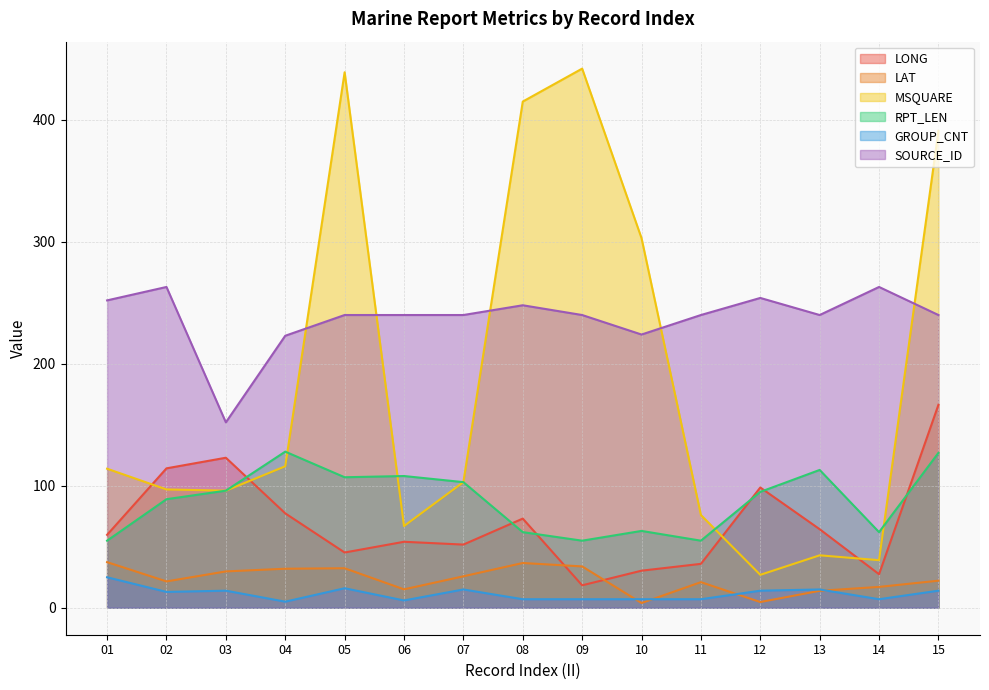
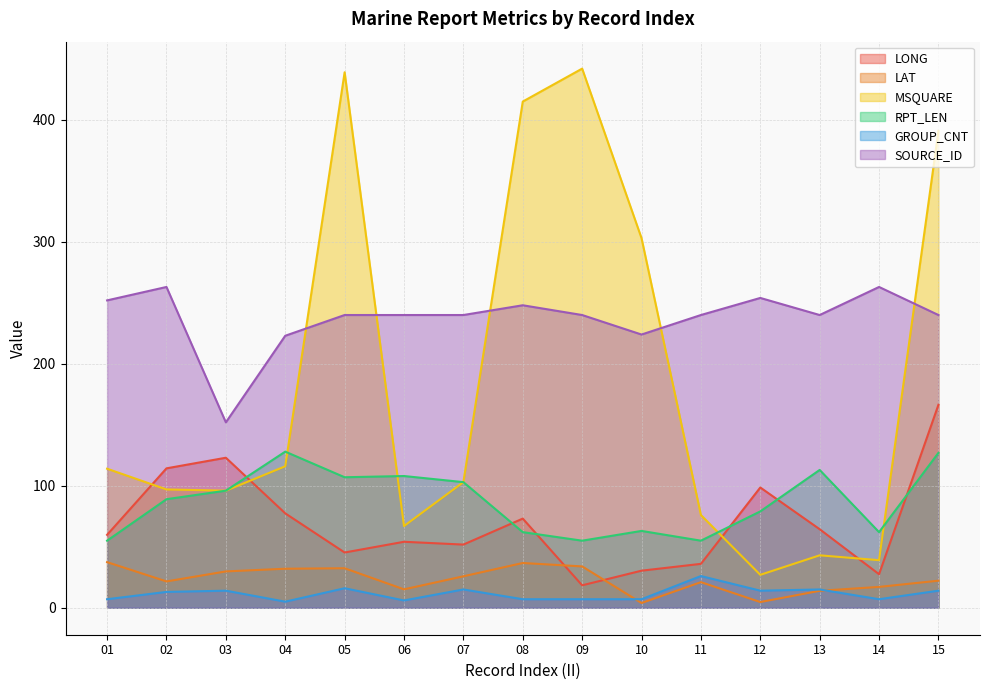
  {
    "RPT_LEN": {
      "01": 55,
      "02": 89,
      "04": 128,
      "05": 107,
      "06": 108,
      "08": 62,
      "09": 55,
      "10": 63,
      "11": 55,
-     "12": 95,
+     "12": 79,
      "13": 113,
      "14": 62,
      "15": 127
    },
    "GROUP_CNT": {
-     "01": 25,
+     "01": 7,
      "02": 13,
      "03": 14,
      "04": 5,
      "05": 16,
      "06": 6,
      "07": 15,
      "08": 7,
      "09": 7,
      "10": 7,
-     "11": 7,
+     "11": 26,
      "12": 14,
      "14": 7,
      "15": 14
    },
    "SOURCE_ID": {
      "01": 252,
      "02": 263,
      "03": 152,
      "04": 223,
      "05": 240,
      "06": 240,
      "07": 240,
      "08": 248,
      "09": 240,
      "10": 224,
      "11": 240,
      "12": 254,
      "13": 240,
      "14": 263,
      "15": 240
    }
  }
